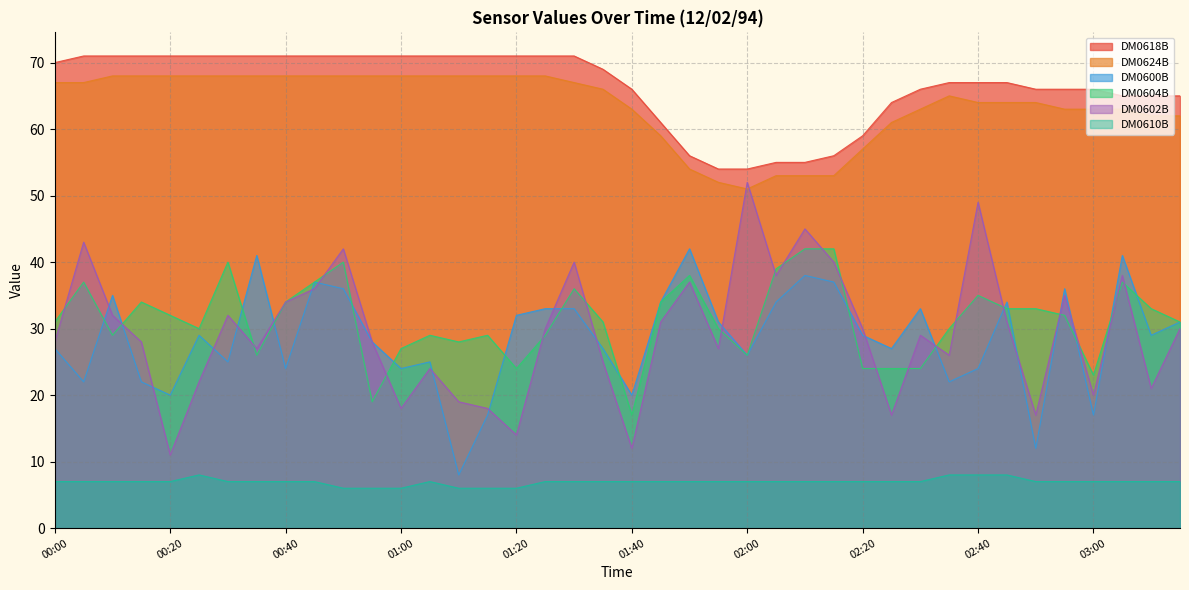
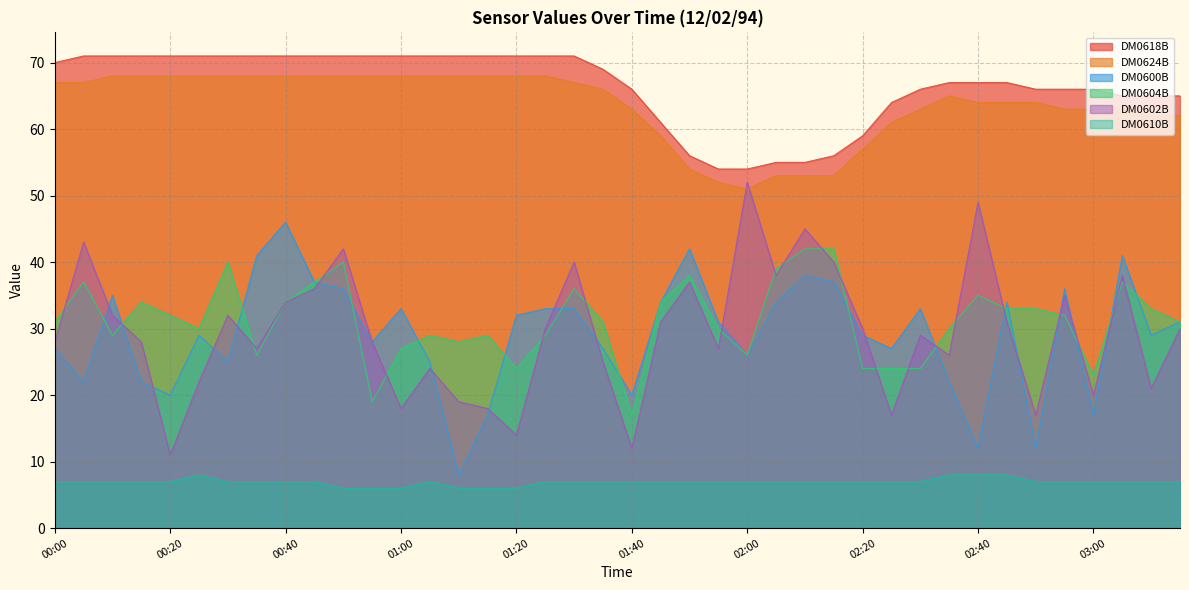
  {
    "DM0600B": {
      "00:00": 27,
      "00:20": 20,
-     "00:40": 24,
-     "01:00": 24,
+     "00:40": 46,
+     "01:00": 33,
      "01:20": 32,
      "01:40": 20,
      "02:20": 29,
-     "02:40": 24,
+     "02:40": 12,
      "03:00": 17
    },
    "DM0602B": {
      "00:00": 28,
      "00:20": 11,
      "01:00": 18,
      "01:20": 14,
      "01:40": 12,
      "02:00": 52,
      "02:20": 30,
      "02:40": 49,
      "03:00": 20
    }
  }
